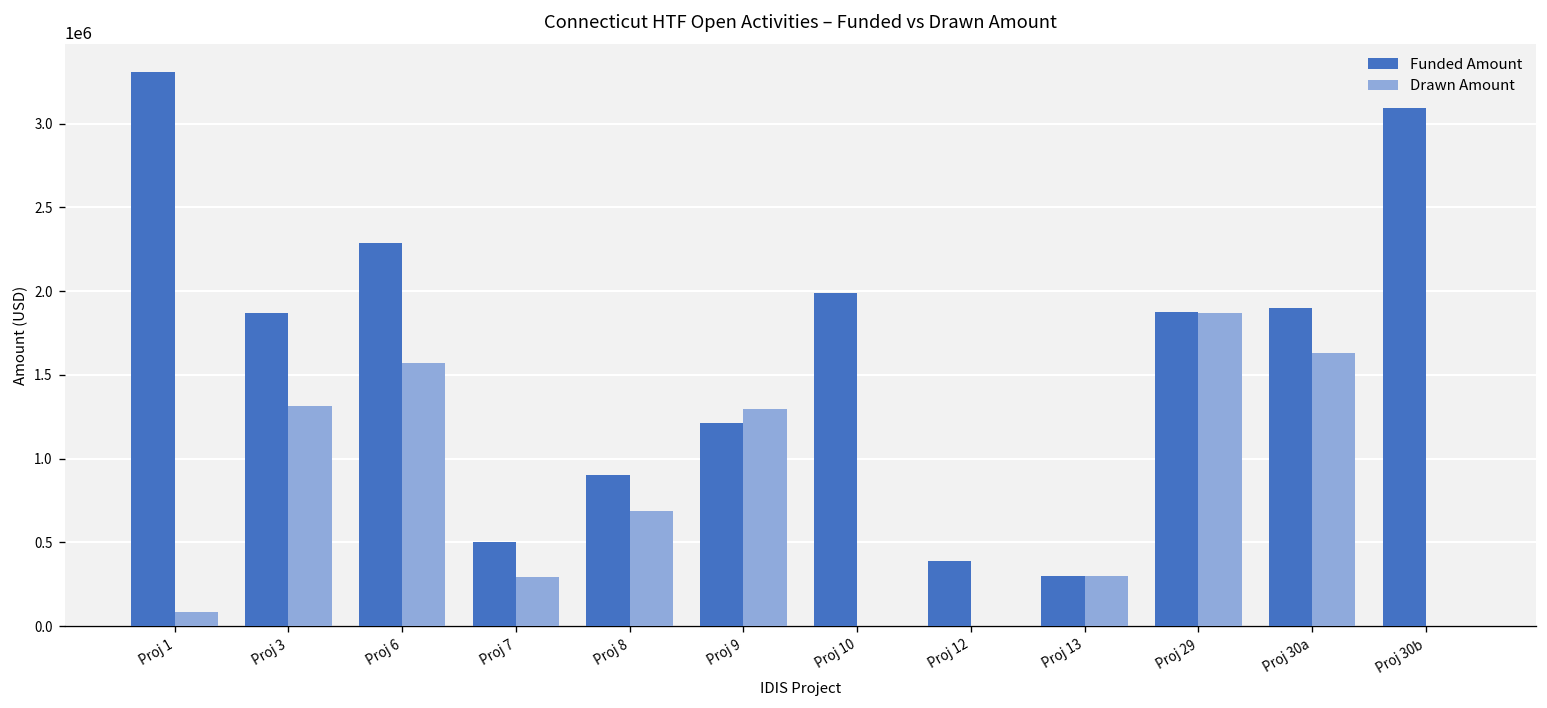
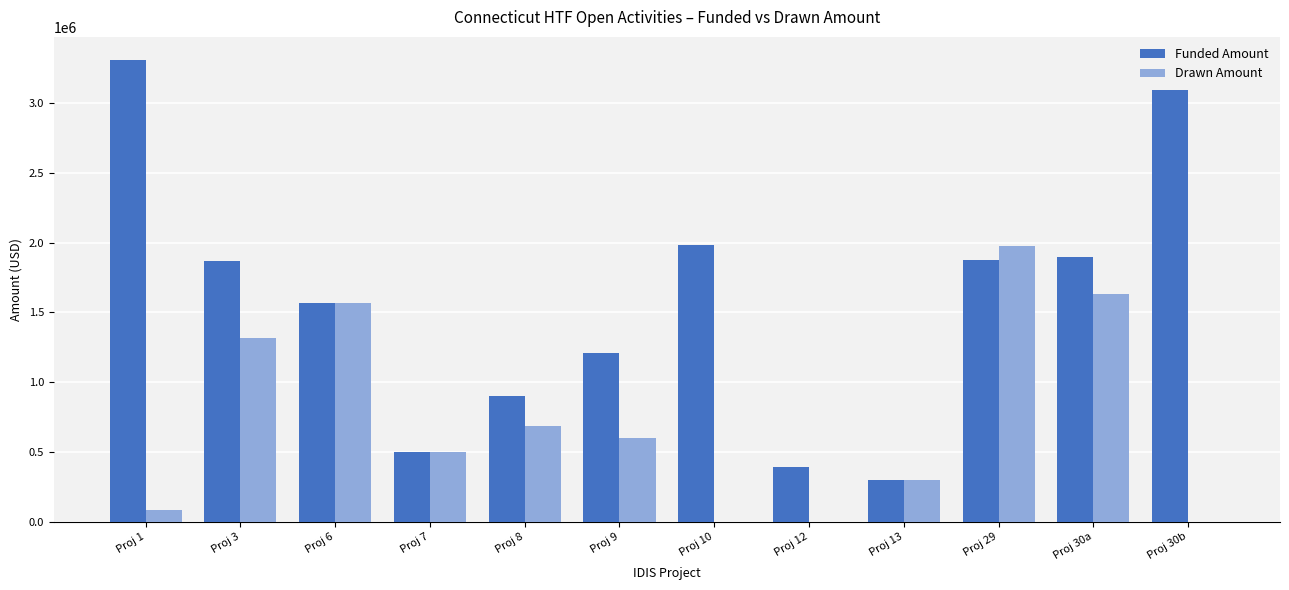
  {
    "Funded Amount": {
      "Proj 1": 3310000,
      "Proj 3": 1870000,
-     "Proj 6": 2280000,
+     "Proj 6": 1570000,
      "Proj 7": 500000,
      "Proj 8": 900000,
      "Proj 9": 1210000,
      "Proj 10": 1990000,
      "Proj 12": 390000,
      "Proj 13": 300000,
      "Proj 29": 1870000,
      "Proj 30a": 1900000,
      "Proj 30b": 3090000
    },
    "Drawn Amount": {
      "Proj 1": 90000,
      "Proj 3": 1320000,
      "Proj 6": 1570000,
-     "Proj 7": 300000,
+     "Proj 7": 500000,
      "Proj 8": 690000,
-     "Proj 9": 1300000,
+     "Proj 9": 600000,
      "Proj 10": 0,
      "Proj 12": 0,
      "Proj 13": 300000,
-     "Proj 29": 1870000,
+     "Proj 29": 1980000,
      "Proj 30a": 1630000,
      "Proj 30b": 0
    }
  }
